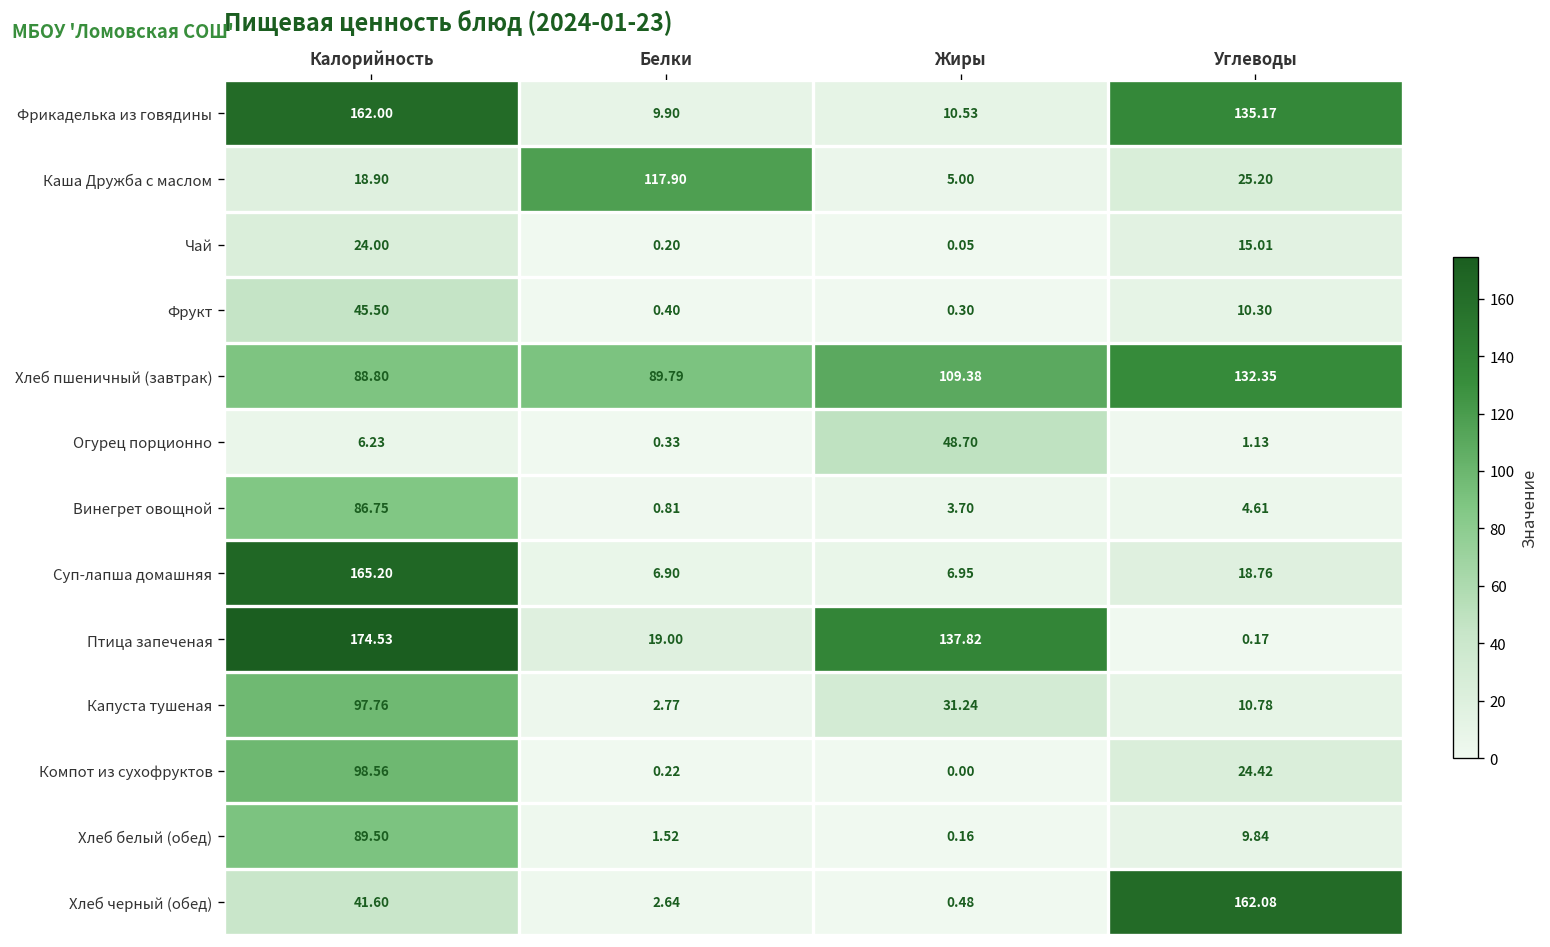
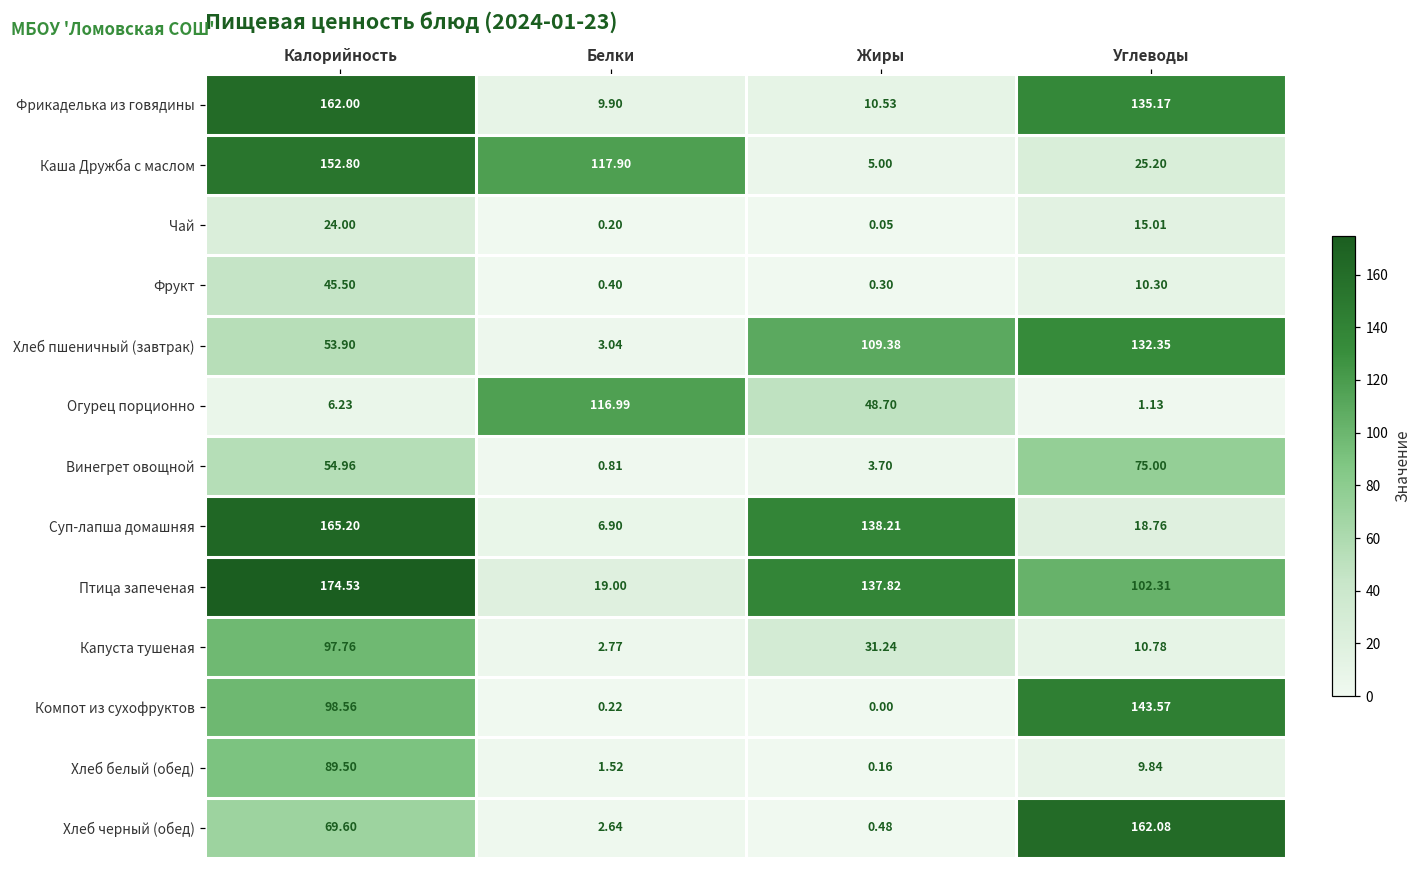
  {
    "Фрикаделька из говядины": {
      "Калорийность": 162.00,
      "Белки": 9.90,
      "Жиры": 10.53,
      "Углеводы": 135.17
    },
    "Каша Дружба с маслом": {
-     "Калорийность": 18.90,
+     "Калорийность": 152.80,
      "Белки": 117.90,
      "Жиры": 5.00,
      "Углеводы": 25.20
    },
    "Чай": {
      "Калорийность": 24.00,
      "Белки": 0.20,
      "Жиры": 0.05,
      "Углеводы": 15.01
    },
    "Фрукт": {
      "Калорийность": 45.50,
      "Белки": 0.40,
      "Жиры": 0.30,
      "Углеводы": 10.30
    },
    "Хлеб пшеничный (завтрак)": {
-     "Калорийность": 88.80,
-     "Белки": 89.79,
+     "Калорийность": 53.90,
+     "Белки": 3.04,
      "Жиры": 109.38,
      "Углеводы": 132.35
    },
    "Огурец порционно": {
      "Калорийность": 6.23,
-     "Белки": 0.33,
+     "Белки": 116.99,
      "Жиры": 48.70,
      "Углеводы": 1.13
    },
    "Винегрет овощной": {
-     "Калорийность": 86.75,
+     "Калорийность": 54.96,
      "Белки": 0.81,
      "Жиры": 3.70,
-     "Углеводы": 4.61
+     "Углеводы": 75.00
    },
    "Суп-лапша домашняя": {
      "Калорийность": 165.20,
      "Белки": 6.90,
-     "Жиры": 6.95,
+     "Жиры": 138.21,
      "Углеводы": 18.76
    },
    "Птица запеченая": {
      "Калорийность": 174.53,
      "Белки": 19.00,
      "Жиры": 137.82,
-     "Углеводы": 0.17
+     "Углеводы": 102.31
    },
    "Капуста тушеная": {
      "Калорийность": 97.76,
      "Белки": 2.77,
      "Жиры": 31.24,
      "Углеводы": 10.78
    },
    "Компот из сухофруктов": {
      "Калорийность": 98.56,
      "Белки": 0.22,
      "Жиры": 0.00,
-     "Углеводы": 24.42
+     "Углеводы": 143.57
    },
    "Хлеб белый (обед)": {
      "Калорийность": 89.50,
      "Белки": 1.52,
      "Жиры": 0.16,
      "Углеводы": 9.84
    },
    "Хлеб черный (обед)": {
-     "Калорийность": 41.60,
+     "Калорийность": 69.60,
      "Белки": 2.64,
      "Жиры": 0.48,
      "Углеводы": 162.08
    }
  }
